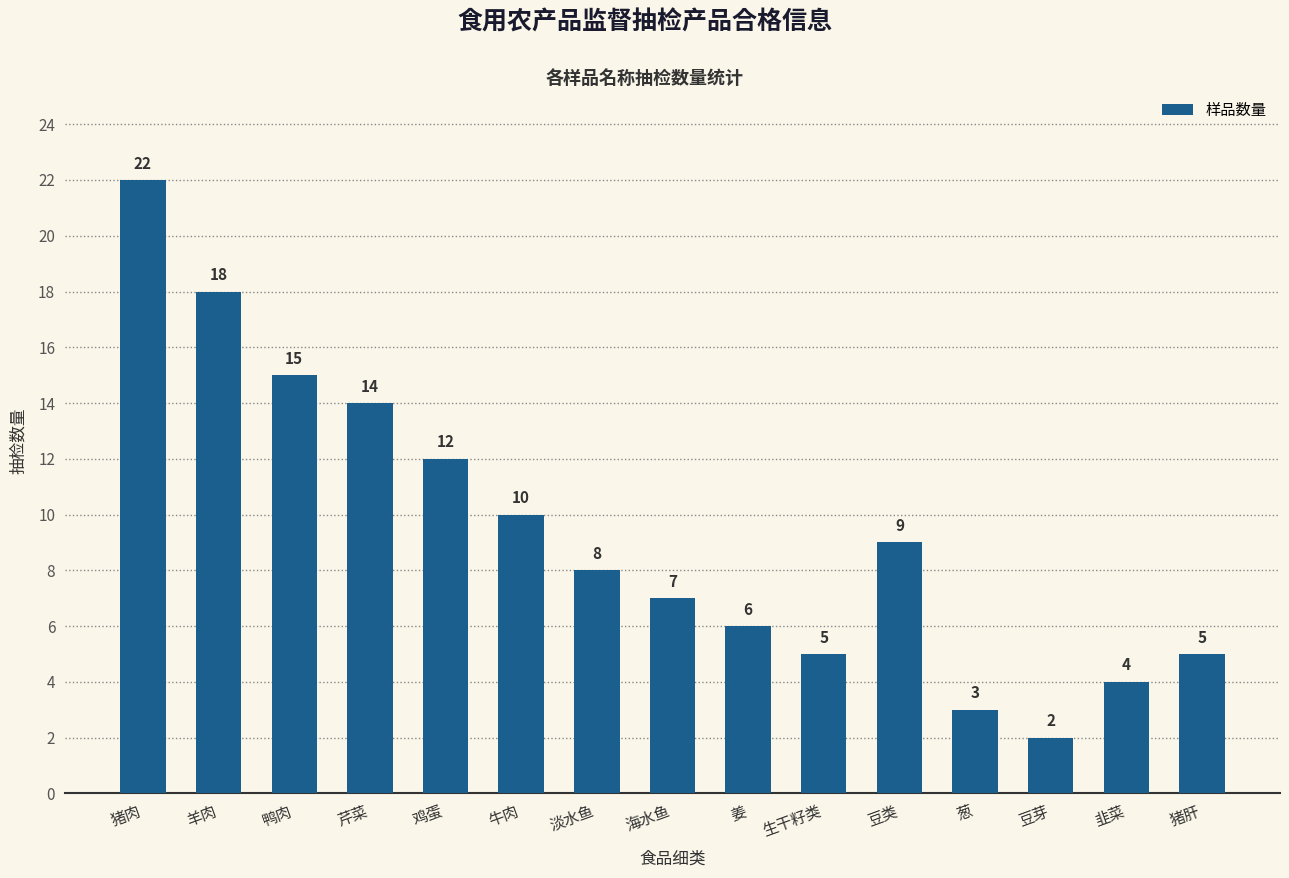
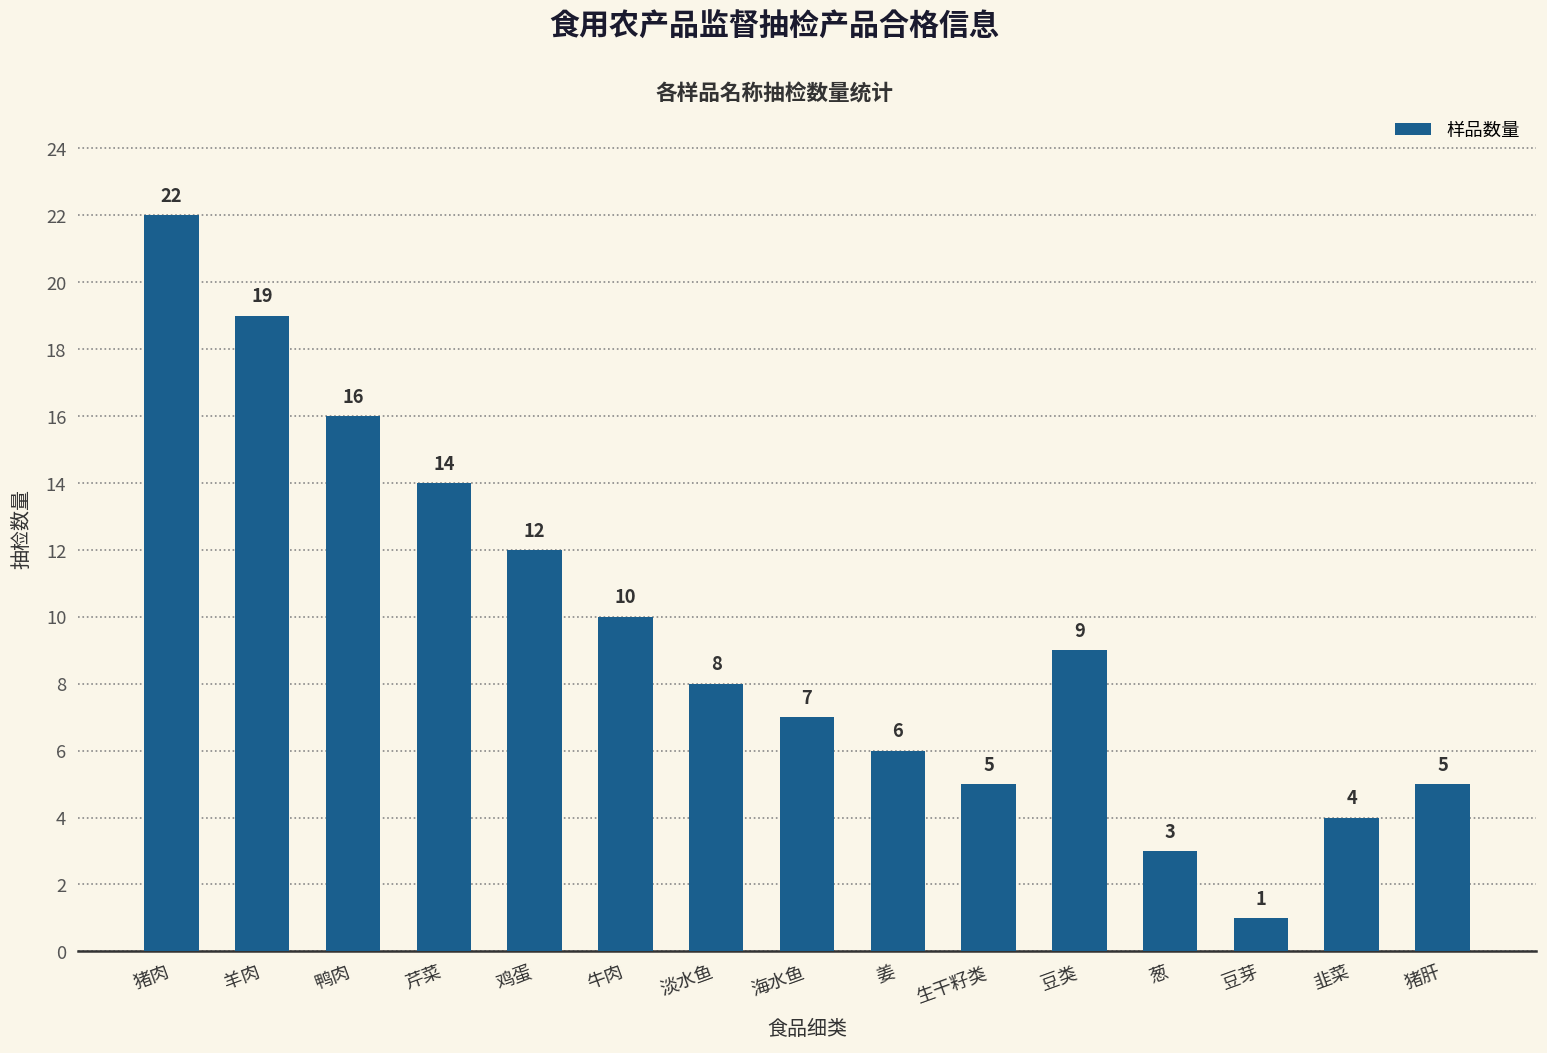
  {
    "猪肉": 22,
-   "羊肉": 18,
-   "鸭肉": 15,
+   "羊肉": 19,
+   "鸭肉": 16,
    "芹菜": 14,
    "鸡蛋": 12,
    "牛肉": 10,
    "淡水鱼": 8,
    "海水鱼": 7,
    "姜": 6,
    "生干籽类": 5,
    "豆类": 9,
    "葱": 3,
-   "豆芽": 2,
+   "豆芽": 1,
    "韭菜": 4,
    "猪肝": 5
  }
